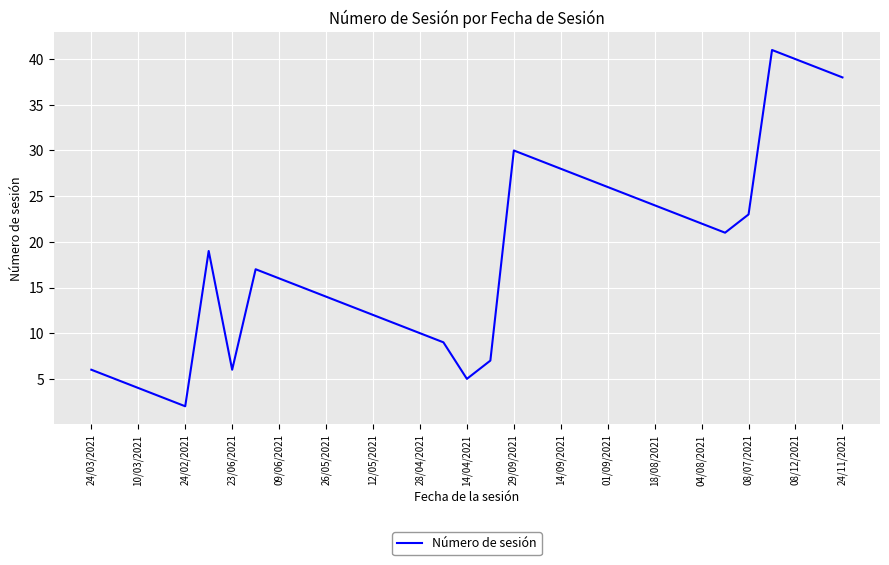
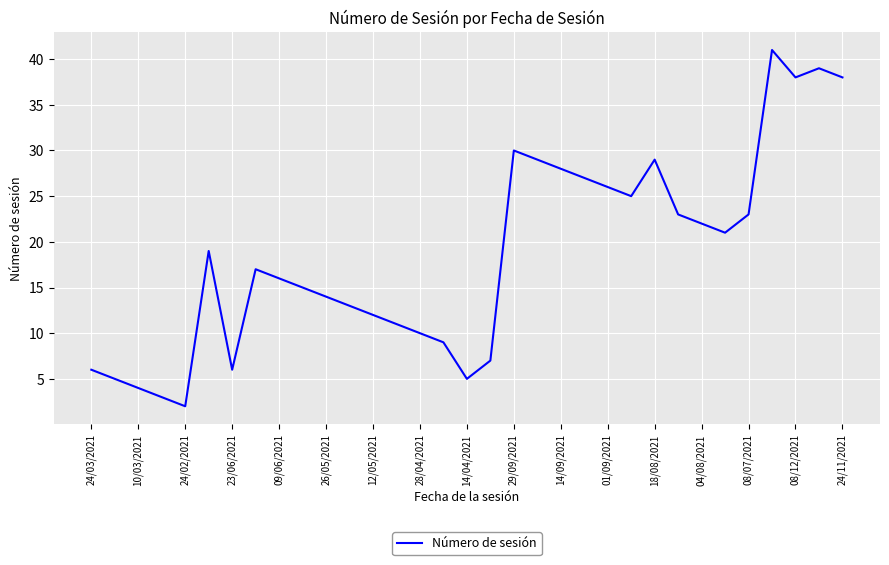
  {
    "24/03/2021": 6,
    "10/03/2021": 4,
    "24/02/2021": 2,
    "23/06/2021": 6,
    "09/06/2021": 16,
    "26/05/2021": 14,
    "12/05/2021": 12,
    "28/04/2021": 10,
    "14/04/2021": 5,
    "29/09/2021": 30,
    "14/09/2021": 28,
    "01/09/2021": 26,
-   "18/08/2021": 24,
+   "18/08/2021": 29,
    "04/08/2021": 22,
    "08/07/2021": 23,
-   "08/12/2021": 40,
+   "08/12/2021": 38,
    "24/11/2021": 38
  }
